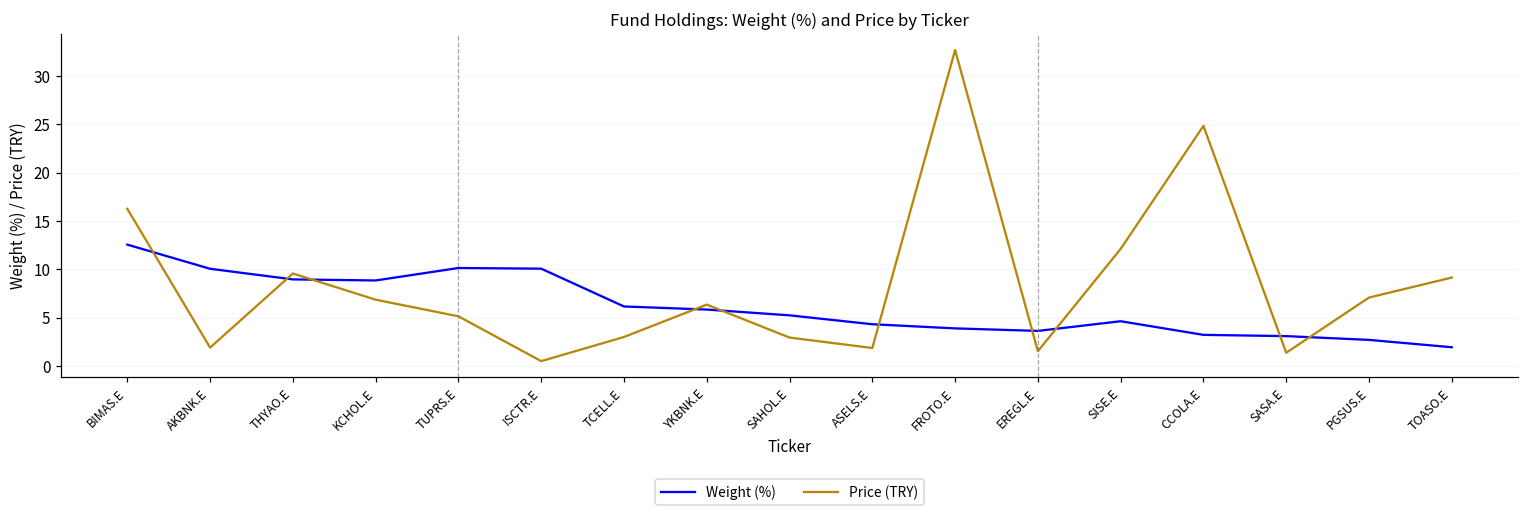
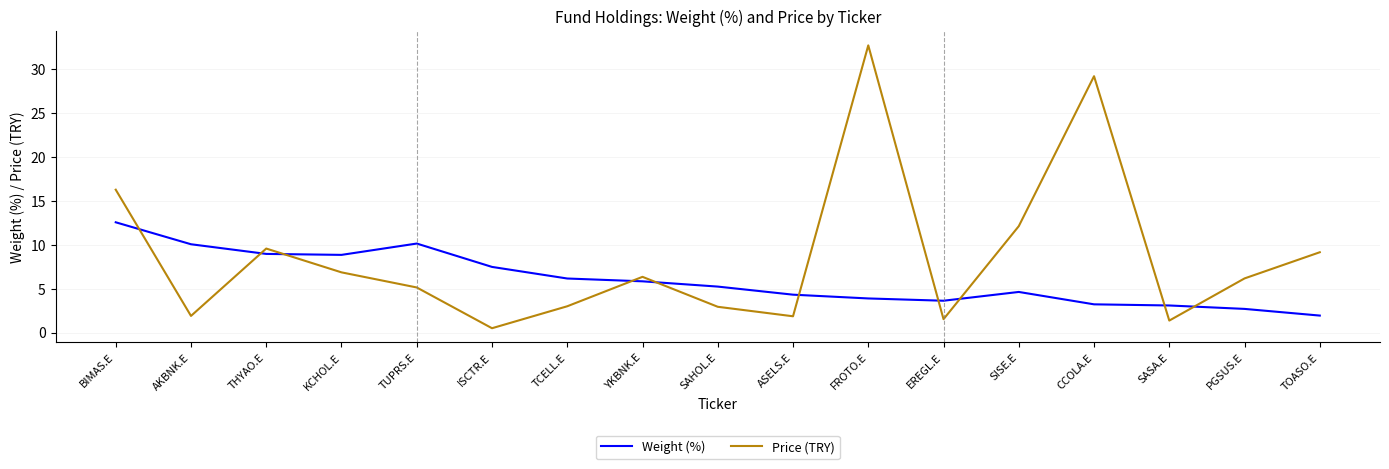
  {
    "Weight (%)": {
      "BIMAS.E": 13,
      "AKBNK.E": 10,
      "THYAO.E": 9,
      "KCHOL.E": 9,
      "TUPRS.E": 10,
-     "ISCTR.E": 10,
+     "ISCTR.E": 7,
      "TCELL.E": 6,
      "YKBNK.E": 6,
      "SAHOL.E": 5,
      "ASELS.E": 4,
      "FROTO.E": 4,
      "EREGL.E": 4,
      "SISE.E": 5,
      "CCOLA.E": 3,
      "SASA.E": 3,
      "PGSUS.E": 3,
      "TOASO.E": 2
    },
    "Price (TRY)": {
      "BIMAS.E": 16,
      "AKBNK.E": 2,
      "THYAO.E": 10,
      "KCHOL.E": 7,
      "TUPRS.E": 5,
      "ISCTR.E": 1,
      "TCELL.E": 3,
      "YKBNK.E": 6,
      "SAHOL.E": 3,
      "ASELS.E": 2,
      "FROTO.E": 33,
      "EREGL.E": 2,
      "SISE.E": 12,
-     "CCOLA.E": 25,
+     "CCOLA.E": 29,
      "SASA.E": 1,
-     "PGSUS.E": 7,
+     "PGSUS.E": 6,
      "TOASO.E": 9
    }
  }
